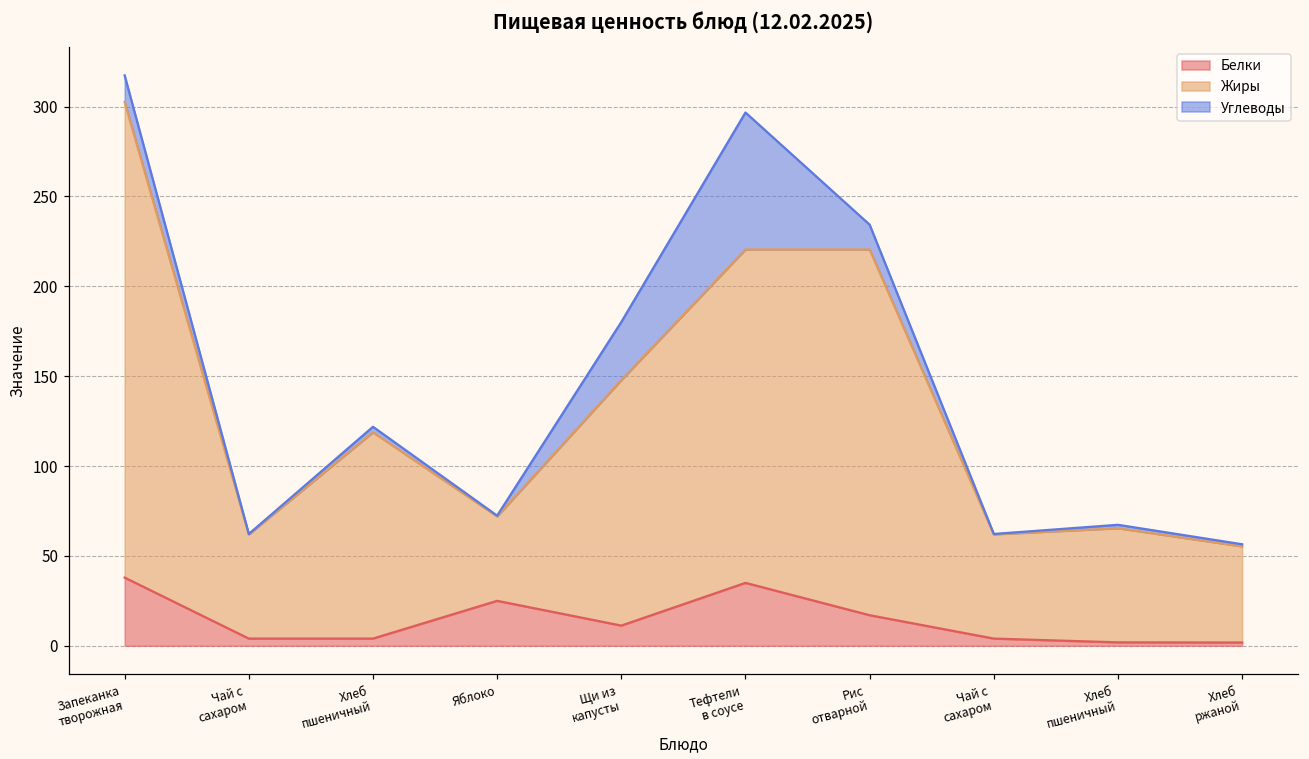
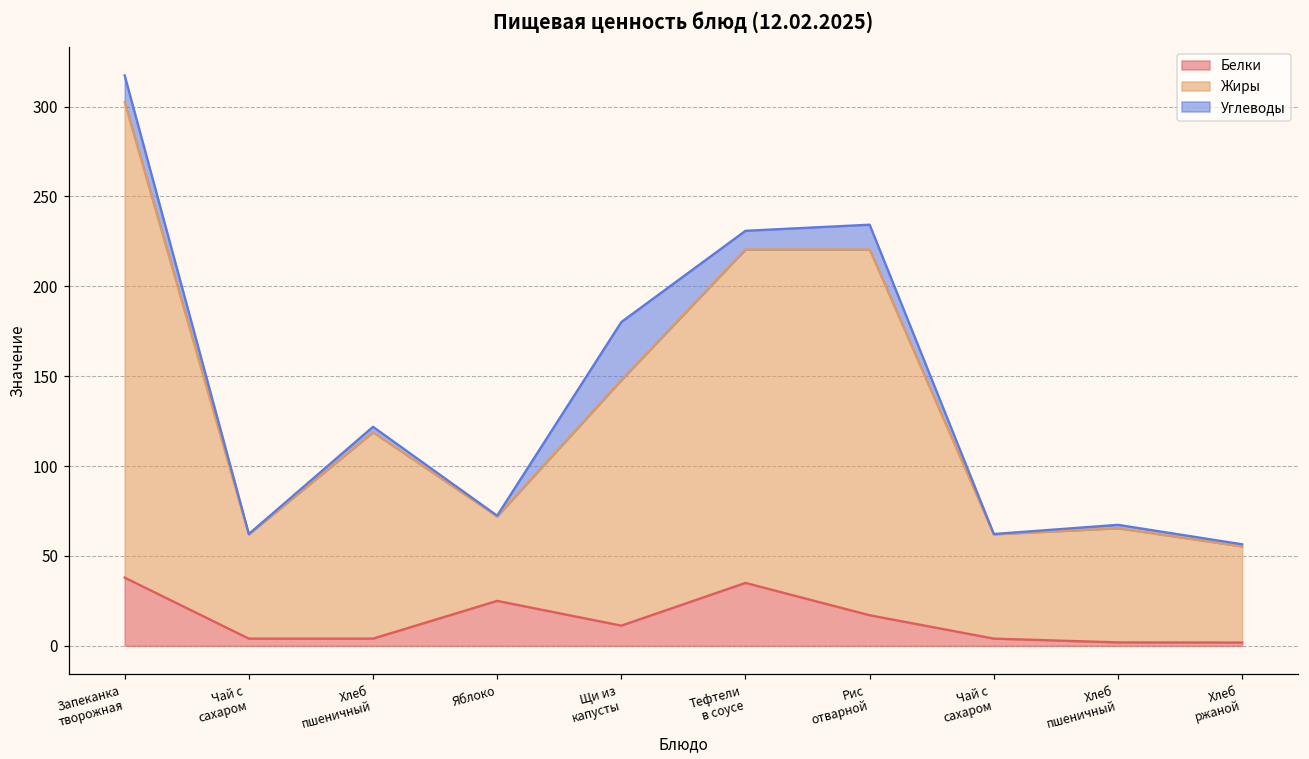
  {
    "Углеводы": {
      "Запеканка творожная": 15,
      "Щи из капусты": 32,
-     "Тефтели в соусе": 76,
+     "Тефтели в соусе": 10,
      "Рис отварной": 14
    }
  }
